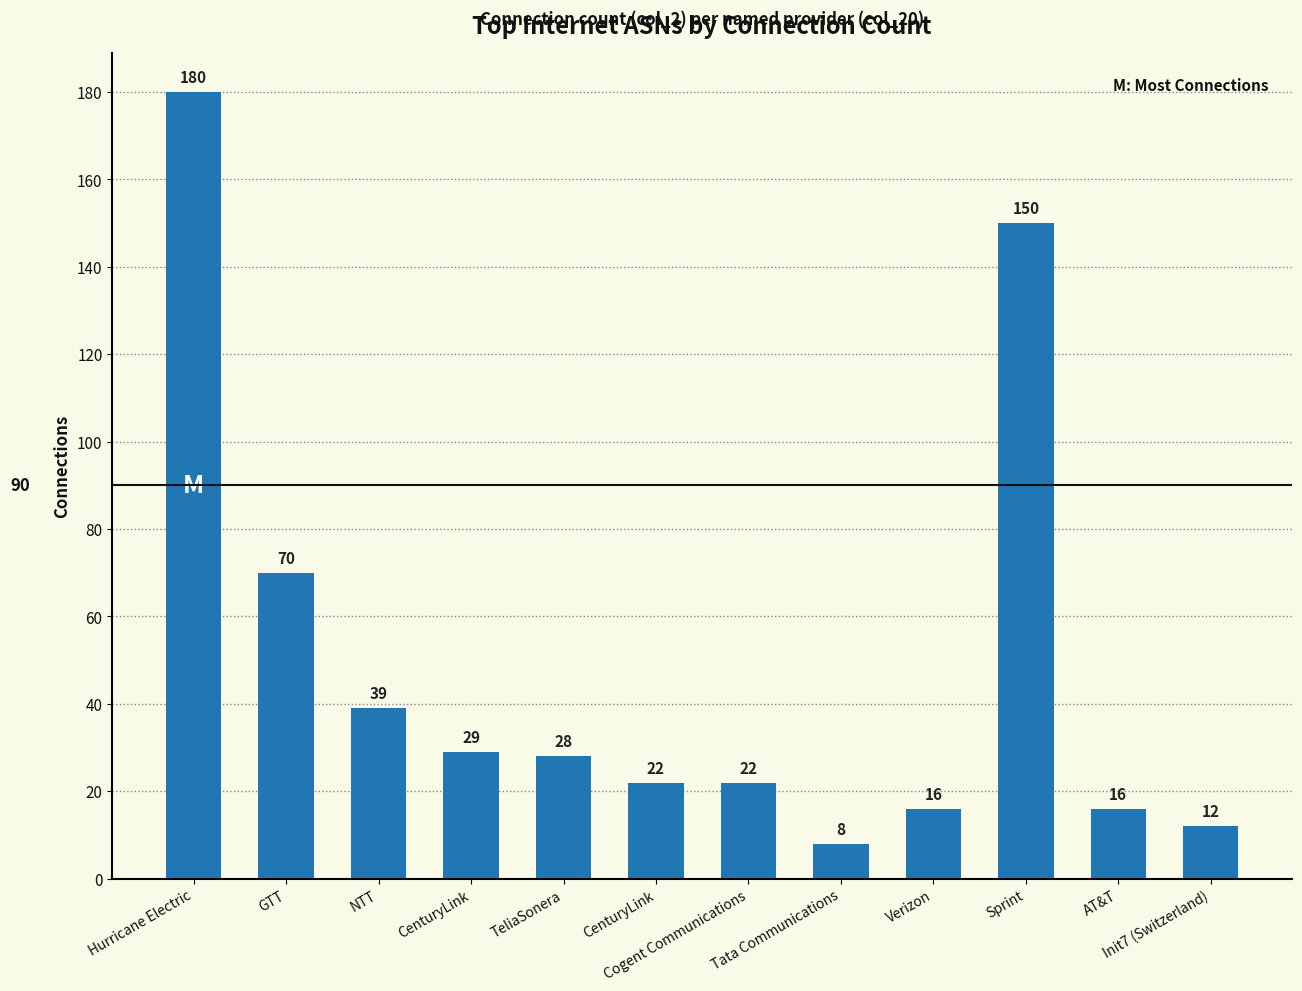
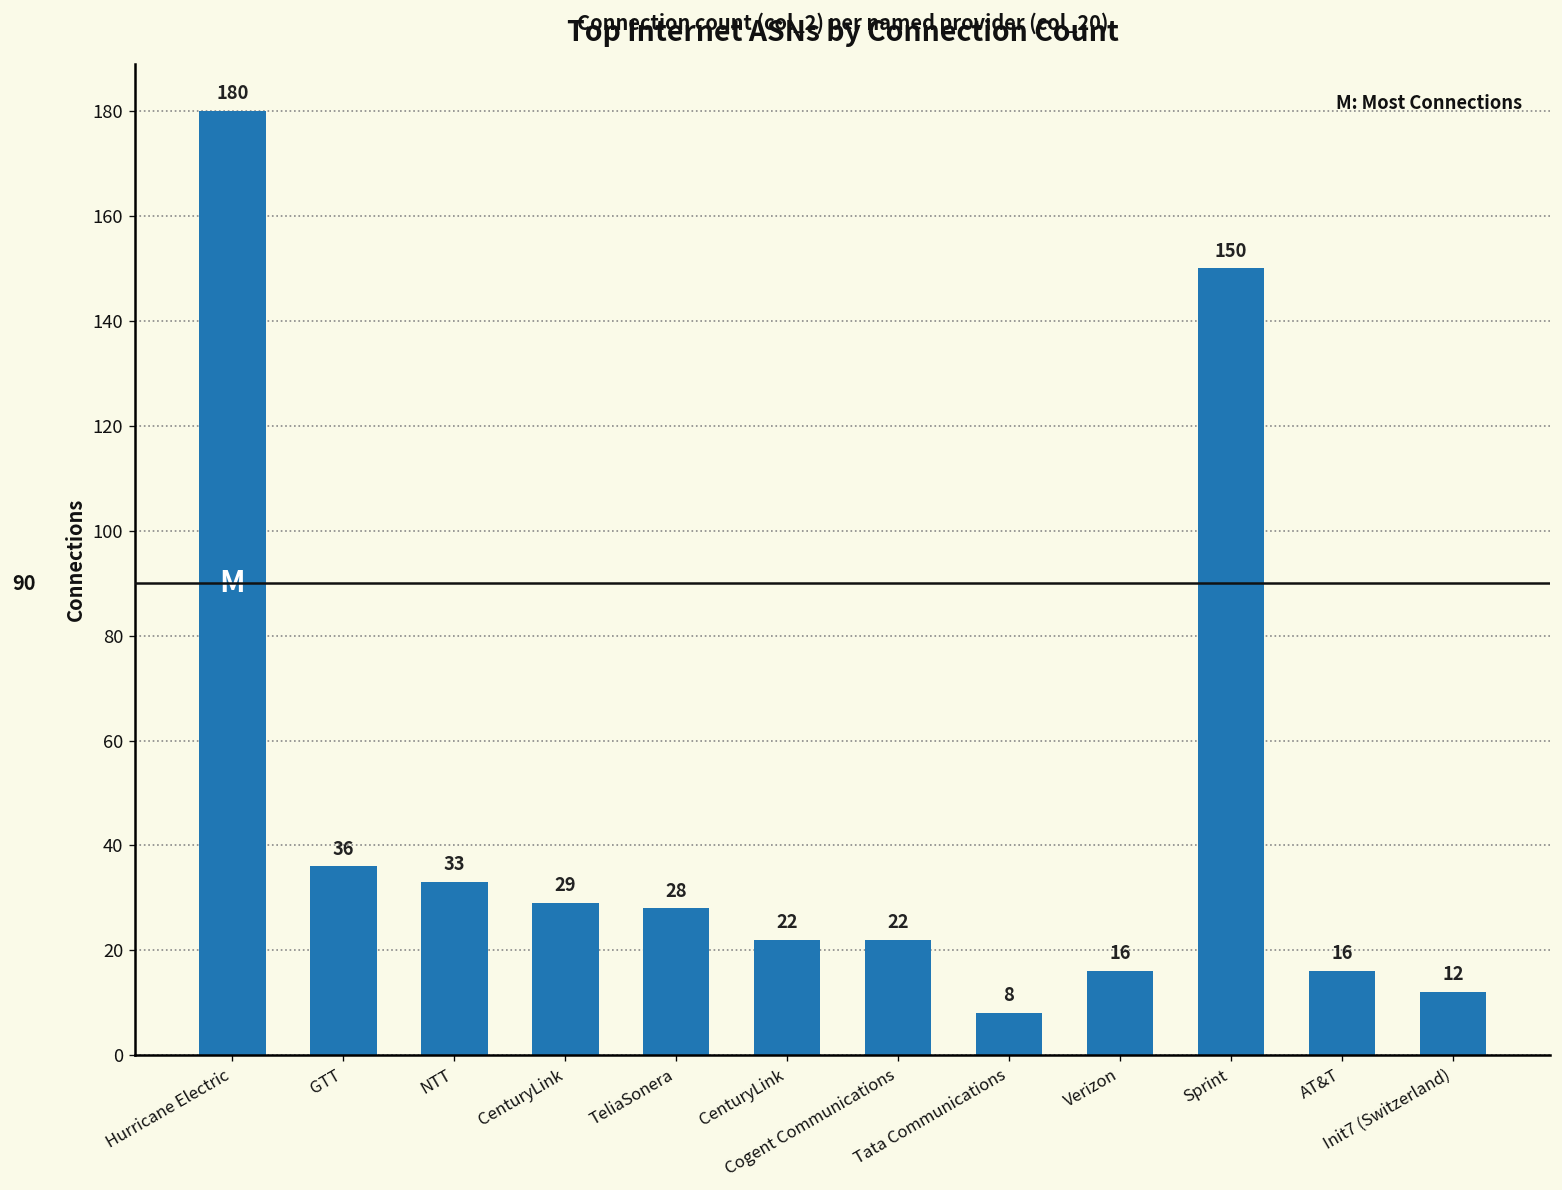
  {
    "Hurricane Electric": 180,
-   "GTT": 70,
-   "NTT": 39,
+   "GTT": 36,
+   "NTT": 33,
    "TeliaSonera": 28,
    "Cogent Communications": 22,
    "Tata Communications": 8,
    "Verizon": 16,
    "Sprint": 150,
    "AT&T": 16,
    "Init7 (Switzerland)": 12
  }
